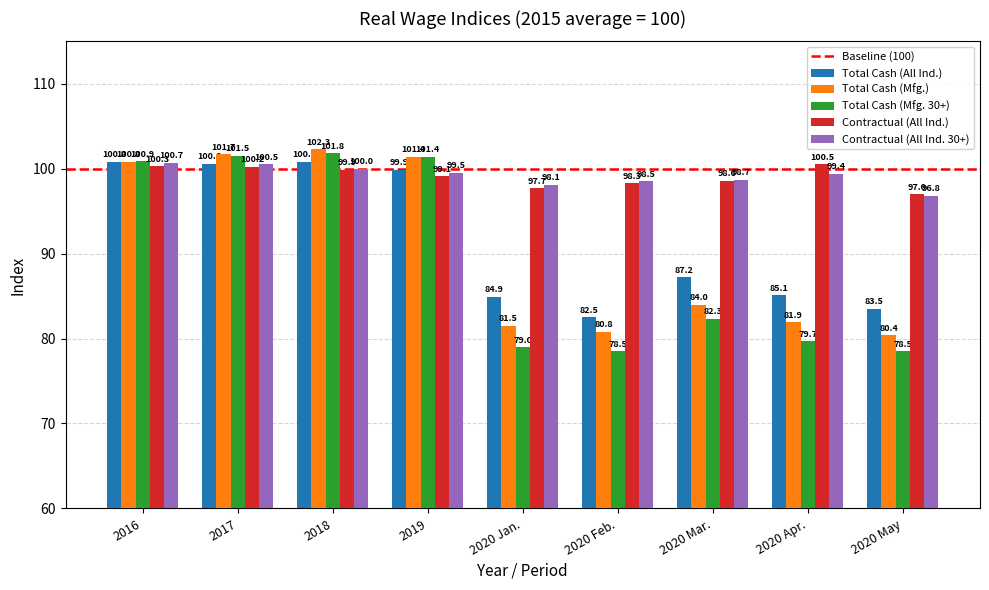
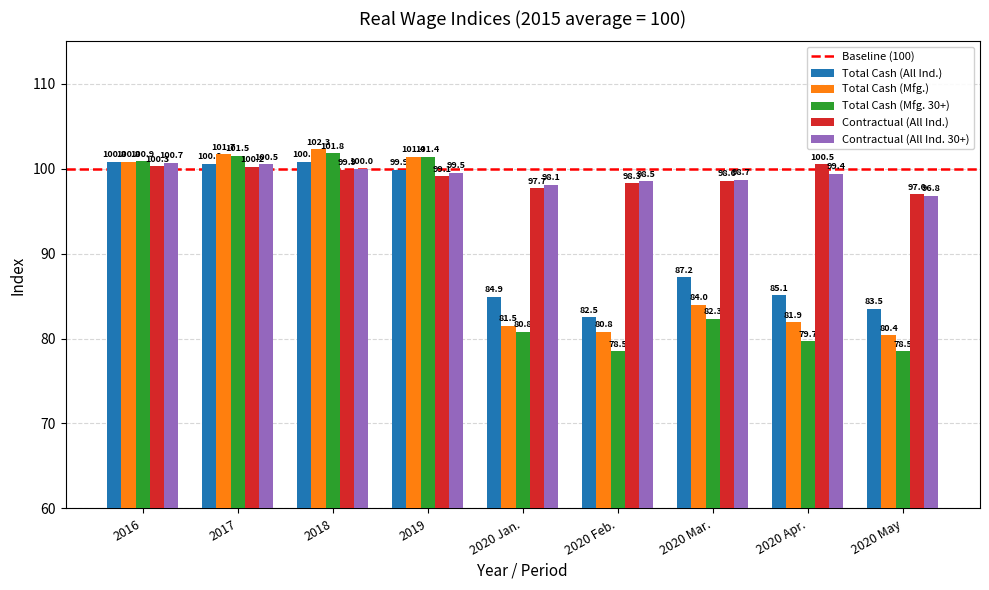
  {
    "Total Cash (All Ind.)": {
      "2017": 100.6,
      "2018": 100.8,
      "2019": 99.9,
      "2020 Jan.": 84.9,
      "2020 Feb.": 82.5,
      "2020 Mar.": 87.2,
      "2020 Apr.": 85.1,
      "2020 May": 83.5
    },
    "Total Cash (Mfg.)": {
      "2020 Jan.": 81.5,
      "2020 Feb.": 80.8,
      "2020 Mar.": 84.0,
      "2020 Apr.": 81.9,
      "2020 May": 80.4
    },
    "Total Cash (Mfg. 30+)": {
-     "2020 Jan.": 79.0,
+     "2020 Jan.": 80.8,
      "2020 Feb.": 78.5,
      "2020 Mar.": 82.3,
      "2020 Apr.": 79.7,
      "2020 May": 78.5
    },
    "Contractual (All Ind.)": {
      "2020 Apr.": 100.5
    },
    "Contractual (All Ind. 30+)": {
      "2020 Apr.": 99.4
    }
  }
